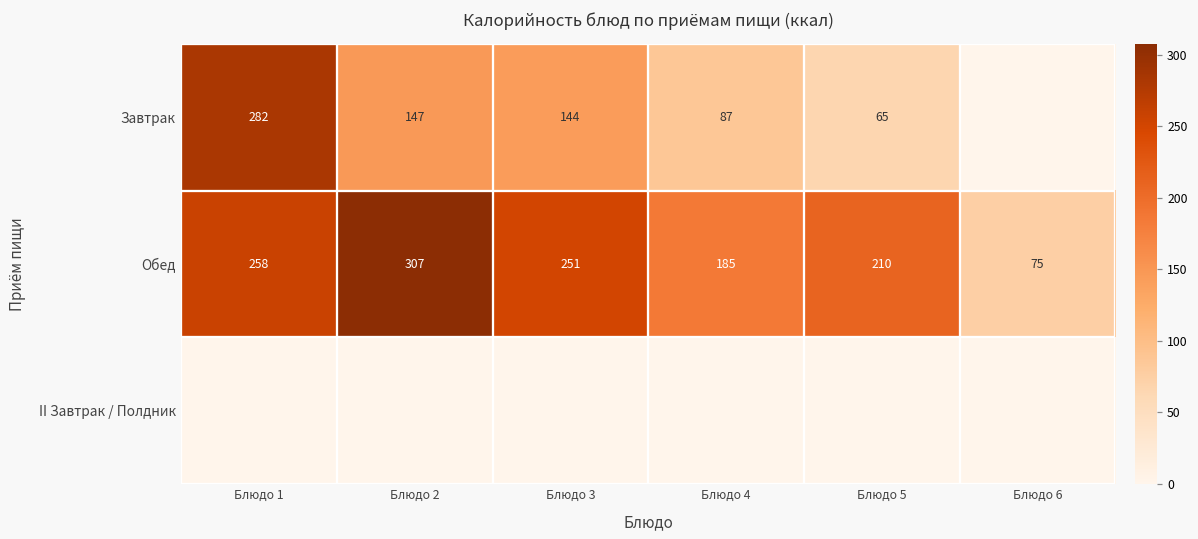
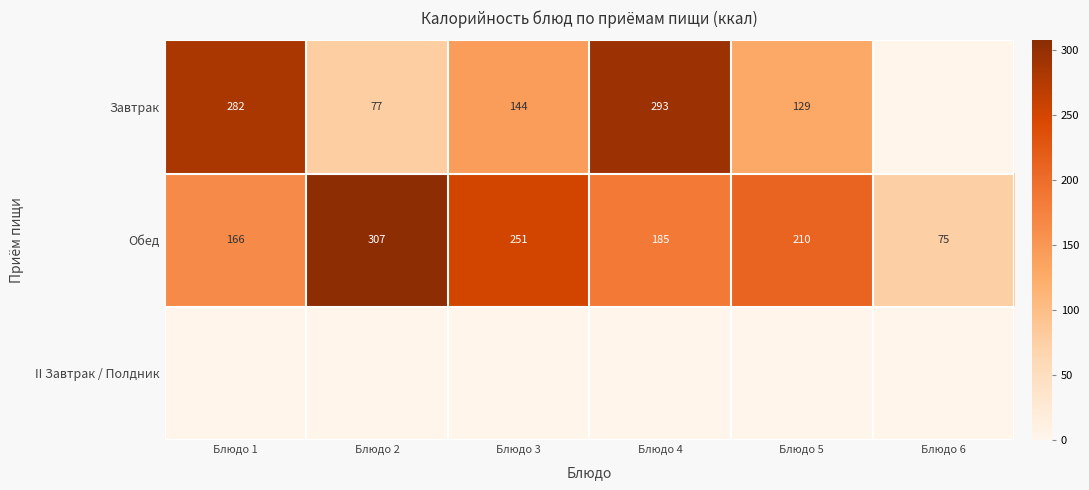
  {
    "Завтрак": {
      "Блюдо 1": 282,
-     "Блюдо 2": 147,
+     "Блюдо 2": 77,
      "Блюдо 3": 144,
-     "Блюдо 4": 87,
-     "Блюдо 5": 65
+     "Блюдо 4": 293,
+     "Блюдо 5": 129
    },
    "Обед": {
-     "Блюдо 1": 258,
+     "Блюдо 1": 166,
      "Блюдо 2": 307,
      "Блюдо 3": 251,
      "Блюдо 4": 185,
      "Блюдо 5": 210,
      "Блюдо 6": 75
    }
  }
